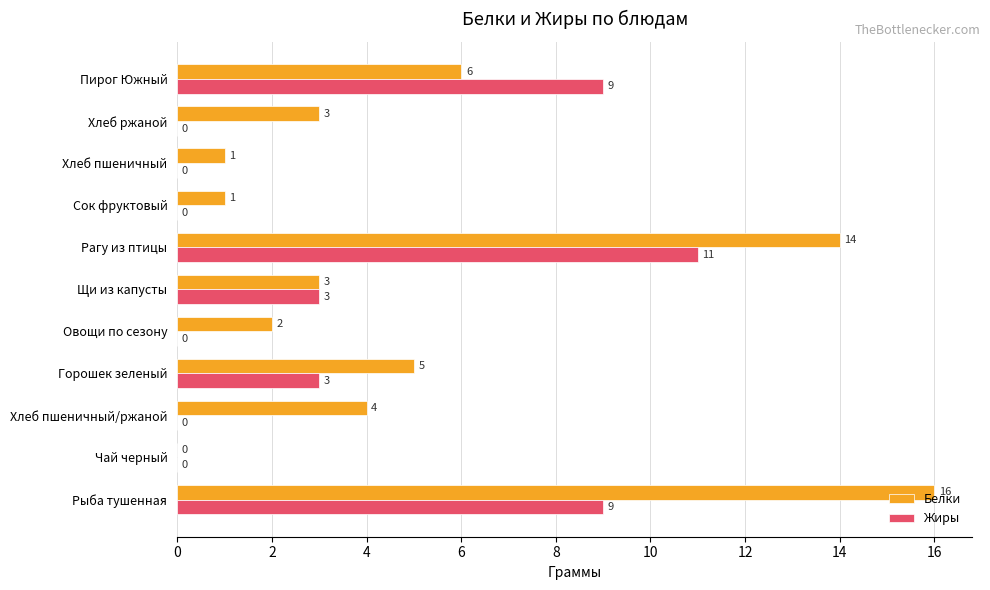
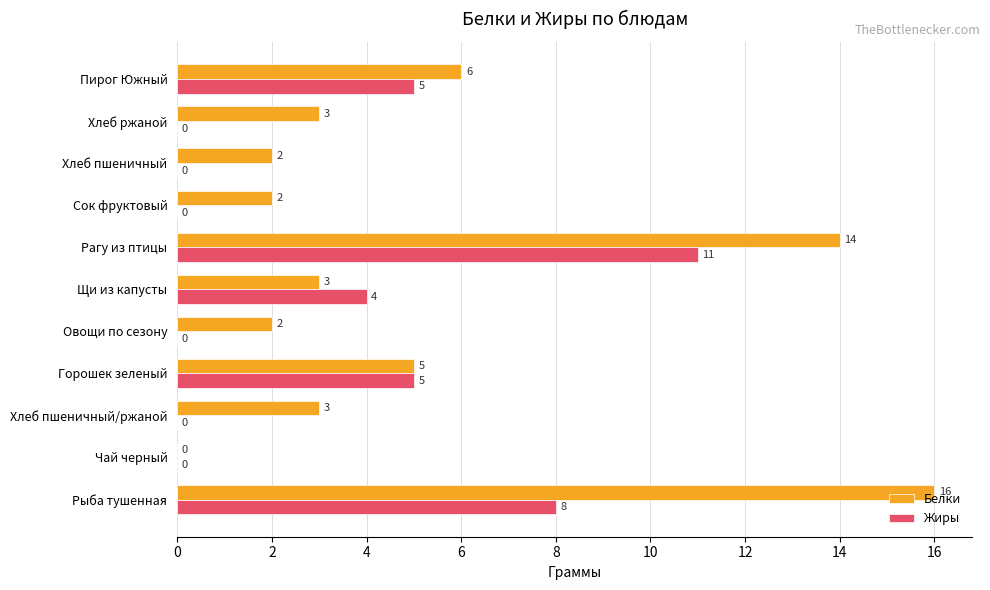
  {
    "Белки": {
      "Пирог Южный": 6,
      "Хлеб ржаной": 3,
-     "Хлеб пшеничный": 1,
-     "Сок фруктовый": 1,
+     "Хлеб пшеничный": 2,
+     "Сок фруктовый": 2,
      "Рагу из птицы": 14,
      "Щи из капусты": 3,
      "Овощи по сезону": 2,
      "Горошек зеленый": 5,
-     "Хлеб пшеничный/ржаной": 4,
+     "Хлеб пшеничный/ржаной": 3,
      "Чай черный": 0,
      "Рыба тушенная": 16
    },
    "Жиры": {
-     "Пирог Южный": 9,
+     "Пирог Южный": 5,
      "Хлеб ржаной": 0,
      "Хлеб пшеничный": 0,
      "Сок фруктовый": 0,
      "Рагу из птицы": 11,
-     "Щи из капусты": 3,
+     "Щи из капусты": 4,
      "Овощи по сезону": 0,
-     "Горошек зеленый": 3,
+     "Горошек зеленый": 5,
      "Хлеб пшеничный/ржаной": 0,
      "Чай черный": 0,
-     "Рыба тушенная": 9
+     "Рыба тушенная": 8
    }
  }
